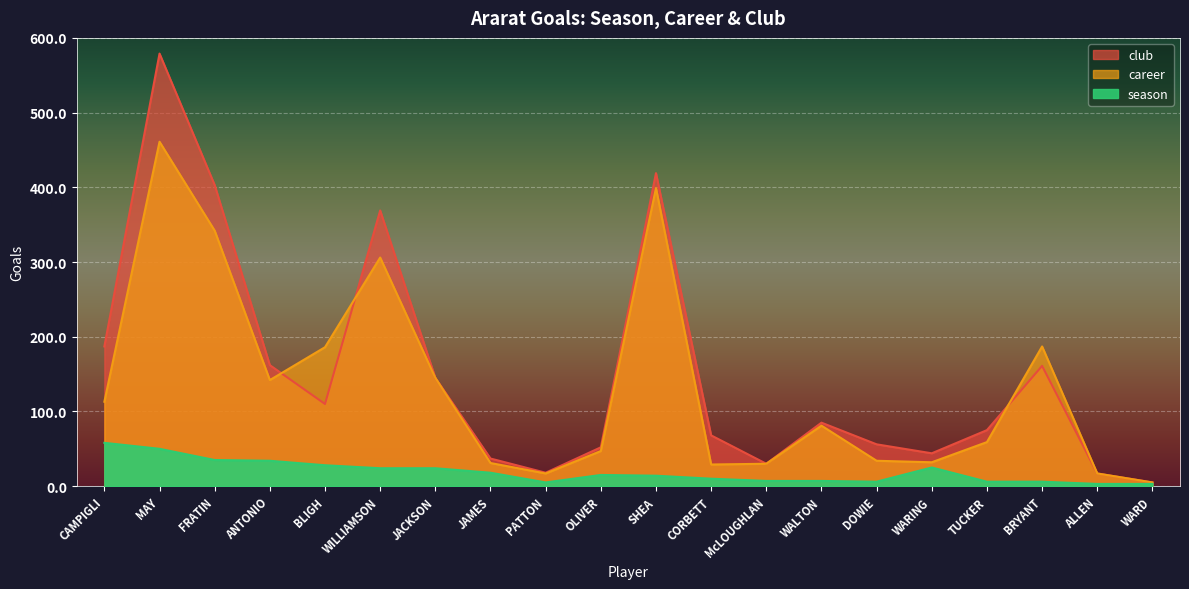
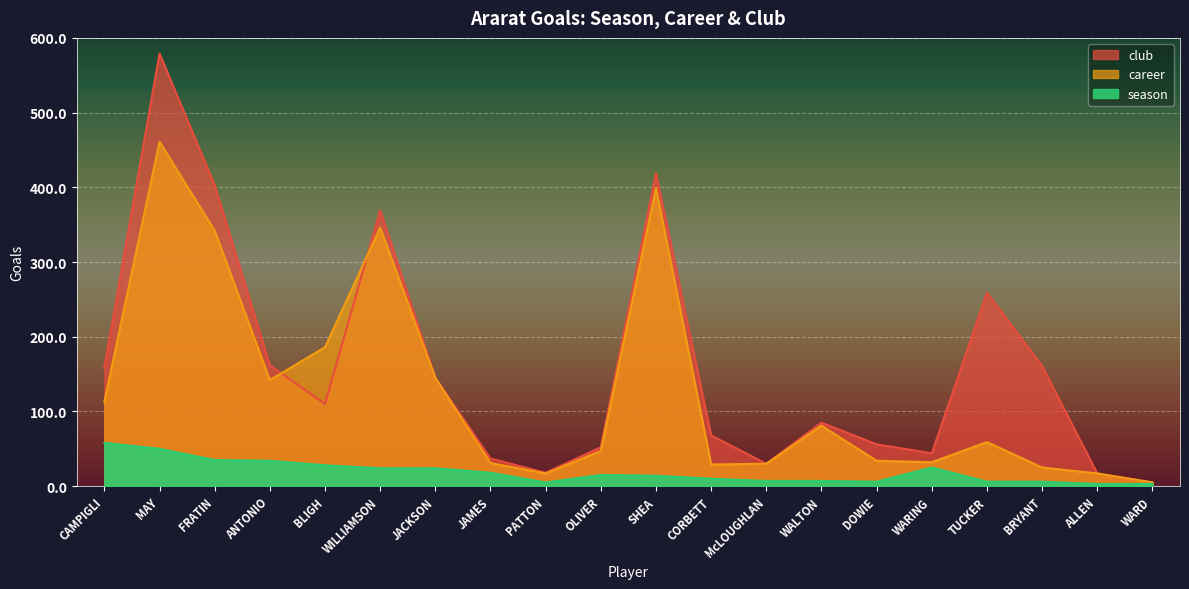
  {
    "club": {
-     "CAMPIGLI": 190,
+     "CAMPIGLI": 160,
      "MAY": 580,
      "FRATIN": 400,
      "ANTONIO": 160,
      "BLIGH": 110,
      "WILLIAMSON": 370,
      "JAMES": 40,
      "OLIVER": 50,
      "SHEA": 420,
      "CORBETT": 70,
      "WALTON": 90,
      "DOWIE": 60,
      "WARING": 40,
-     "TUCKER": 80,
+     "TUCKER": 260,
      "BRYANT": 160
    },
    "career": {
      "CAMPIGLI": 110,
      "MAY": 460,
      "FRATIN": 340,
      "ANTONIO": 140,
      "BLIGH": 190,
-     "WILLIAMSON": 310,
+     "WILLIAMSON": 350,
      "JAMES": 30,
      "OLIVER": 50,
      "SHEA": 400,
      "CORBETT": 30,
      "WALTON": 80,
      "DOWIE": 30,
      "WARING": 30,
      "TUCKER": 60,
-     "BRYANT": 190
+     "BRYANT": 30
    },
    "season": {
      "CAMPIGLI": 60,
      "MAY": 50,
      "FRATIN": 40,
      "ANTONIO": 30,
      "BLIGH": 30,
      "WILLIAMSON": 20,
      "JACKSON": 20,
      "JAMES": 20,
      "PATTON": 10,
      "OLIVER": 20,
      "SHEA": 10,
      "CORBETT": 10,
      "McLOUGHLAN": 10,
      "WALTON": 10,
      "DOWIE": 10,
      "WARING": 30,
      "TUCKER": 10,
      "BRYANT": 10,
      "ALLEN": 0
    }
  }
